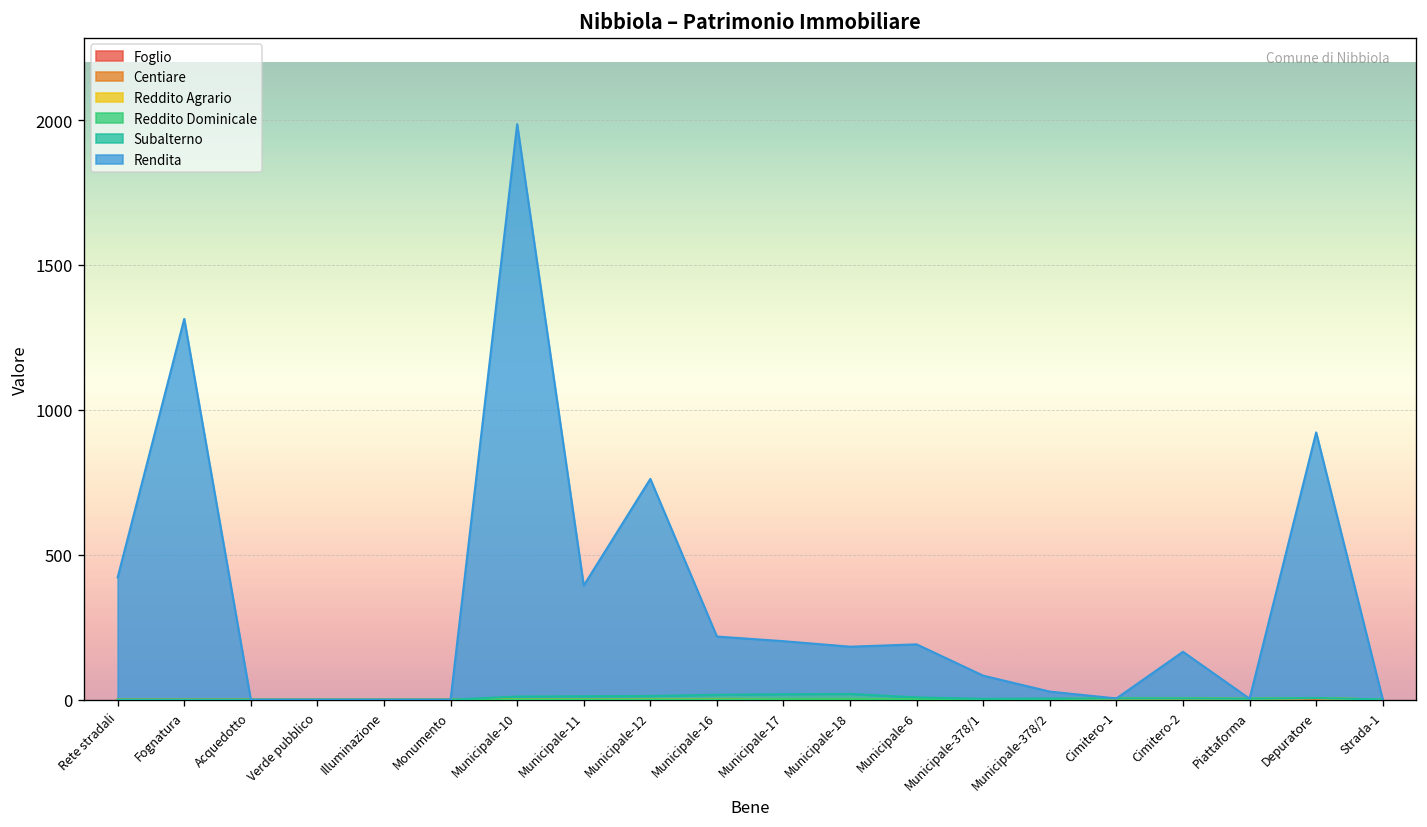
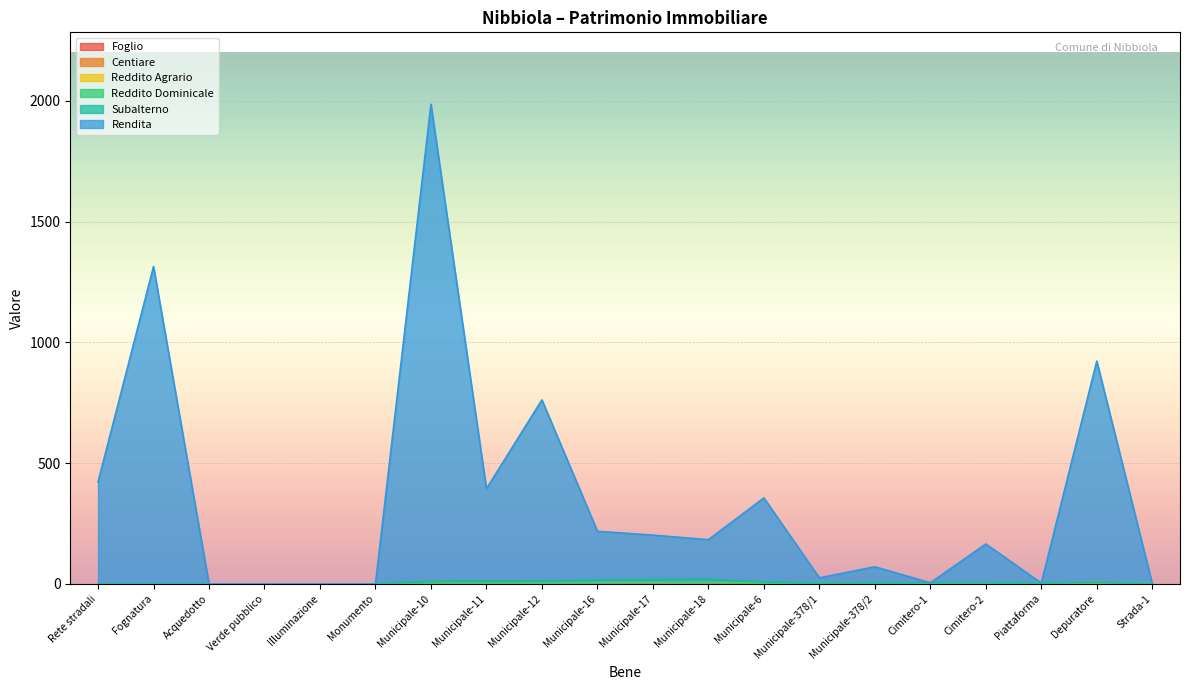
  {
    "Rendita": {
      "Rete stradali": 420,
      "Fognatura": 1310,
      "Municipale-10": 1980,
      "Municipale-11": 380,
      "Municipale-12": 750,
      "Municipale-16": 200,
      "Municipale-17": 180,
      "Municipale-18": 160,
-     "Municipale-6": 180,
-     "Municipale-378/1": 80,
-     "Municipale-378/2": 20,
+     "Municipale-6": 350,
+     "Municipale-378/1": 20,
+     "Municipale-378/2": 70,
      "Cimitero-2": 160,
      "Depuratore": 920
    }
  }
